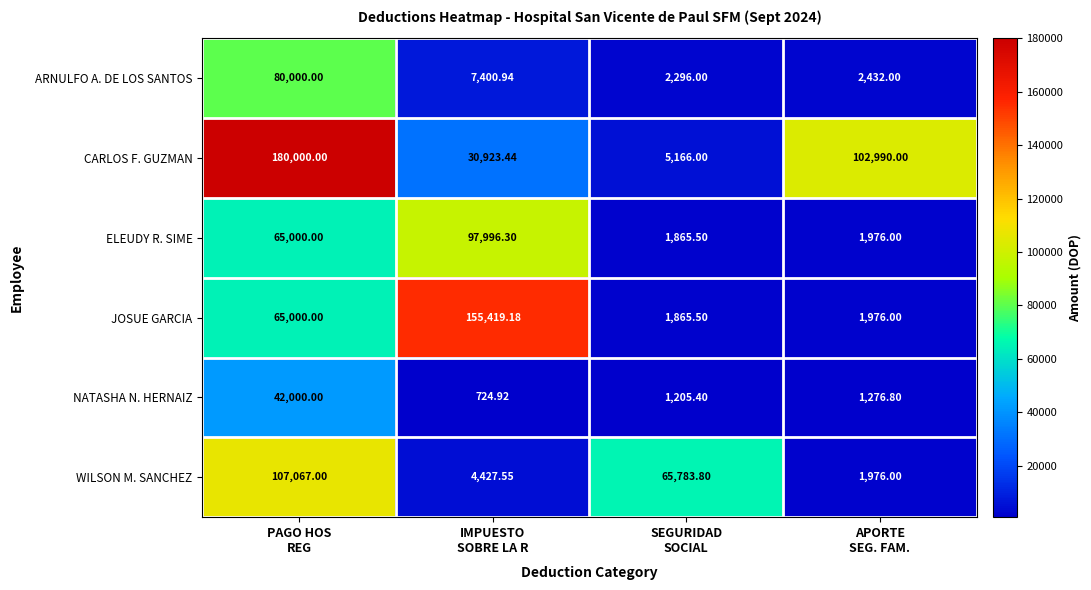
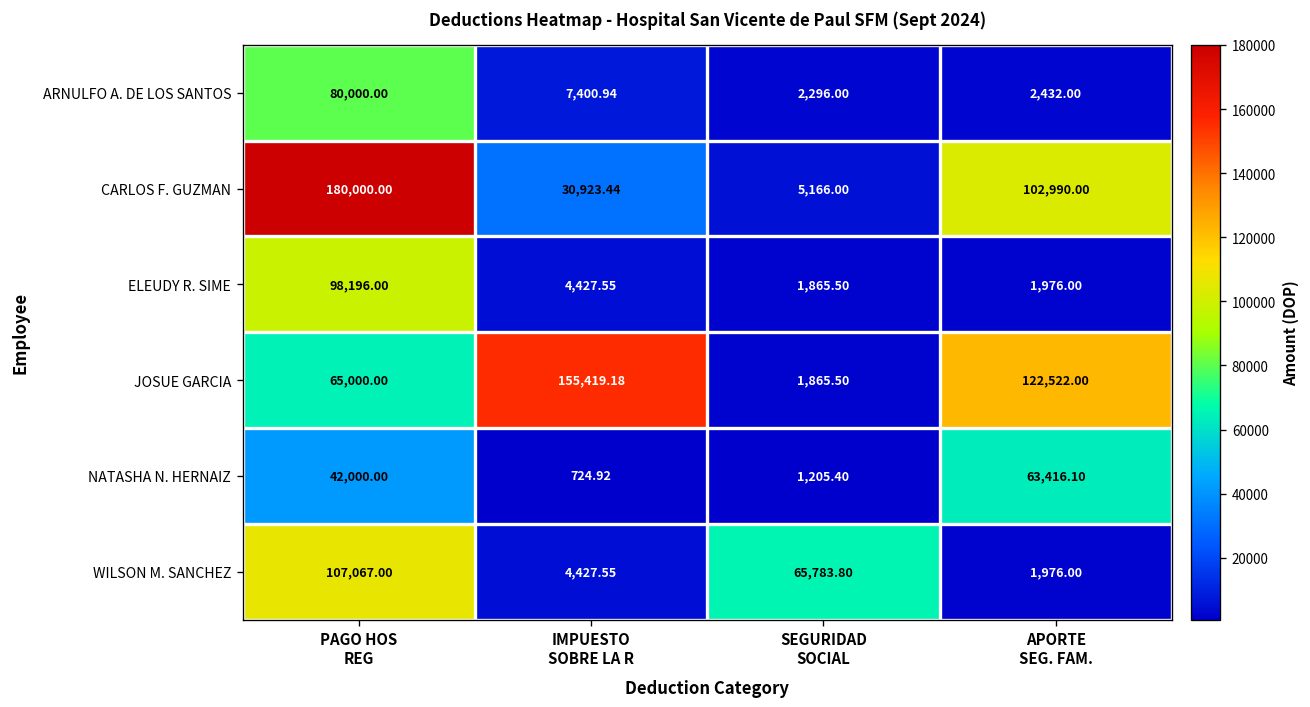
  {
    "ARNULFO A. DE LOS SANTOS": {
      "PAGO HOS REG": "80,000.00",
      "IMPUESTO SOBRE LA R": "7,400.94",
      "SEGURIDAD SOCIAL": "2,296.00",
      "APORTE SEG. FAM.": "2,432.00"
    },
    "CARLOS F. GUZMAN": {
      "PAGO HOS REG": "180,000.00",
      "IMPUESTO SOBRE LA R": "30,923.44",
      "SEGURIDAD SOCIAL": "5,166.00",
      "APORTE SEG. FAM.": "102,990.00"
    },
    "ELEUDY R. SIME": {
-     "PAGO HOS REG": "65,000.00",
-     "IMPUESTO SOBRE LA R": "97,996.30",
+     "PAGO HOS REG": "98,196.00",
+     "IMPUESTO SOBRE LA R": "4,427.55",
      "SEGURIDAD SOCIAL": "1,865.50",
      "APORTE SEG. FAM.": "1,976.00"
    },
    "JOSUE GARCIA": {
      "PAGO HOS REG": "65,000.00",
      "IMPUESTO SOBRE LA R": "155,419.18",
      "SEGURIDAD SOCIAL": "1,865.50",
-     "APORTE SEG. FAM.": "1,976.00"
+     "APORTE SEG. FAM.": "122,522.00"
    },
    "NATASHA N. HERNAIZ": {
      "PAGO HOS REG": "42,000.00",
      "IMPUESTO SOBRE LA R": "724.92",
      "SEGURIDAD SOCIAL": "1,205.40",
-     "APORTE SEG. FAM.": "1,276.80"
+     "APORTE SEG. FAM.": "63,416.10"
    },
    "WILSON M. SANCHEZ": {
      "PAGO HOS REG": "107,067.00",
      "IMPUESTO SOBRE LA R": "4,427.55",
      "SEGURIDAD SOCIAL": "65,783.80",
      "APORTE SEG. FAM.": "1,976.00"
    }
  }
